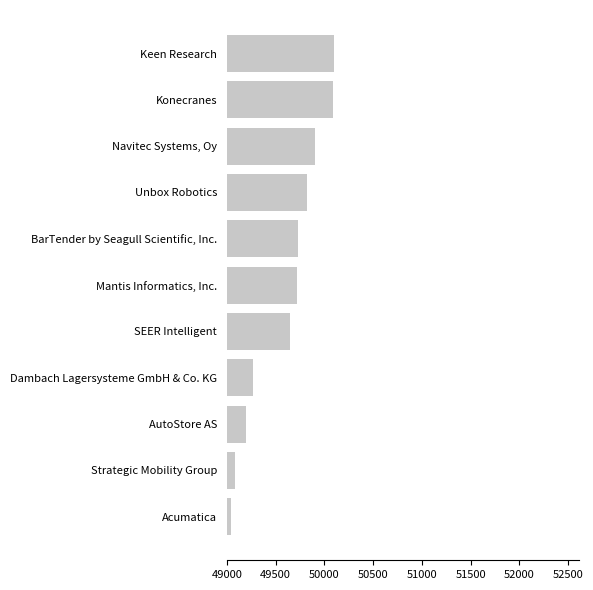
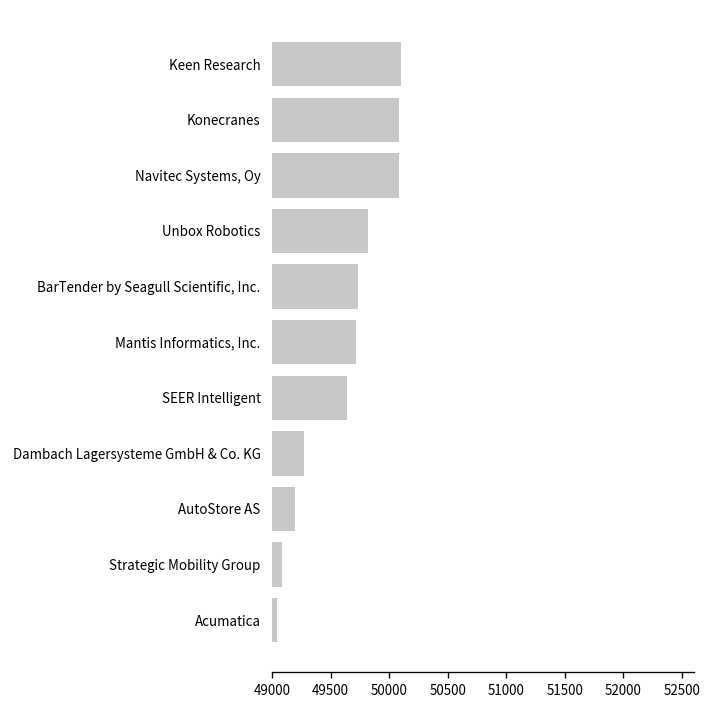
  {
    "Keen Research": 50100,
    "Konecranes": 50100,
-   "Navitec Systems, Oy": 49900,
+   "Navitec Systems, Oy": 50100,
    "Unbox Robotics": 49800,
    "BarTender by Seagull Scientific, Inc.": 49700,
    "Mantis Informatics, Inc.": 49700,
    "SEER Intelligent": 49600,
    "Dambach Lagersysteme GmbH & Co. KG": 49300,
    "AutoStore AS": 49200,
    "Strategic Mobility Group": 49100,
    "Acumatica": 49000
  }
